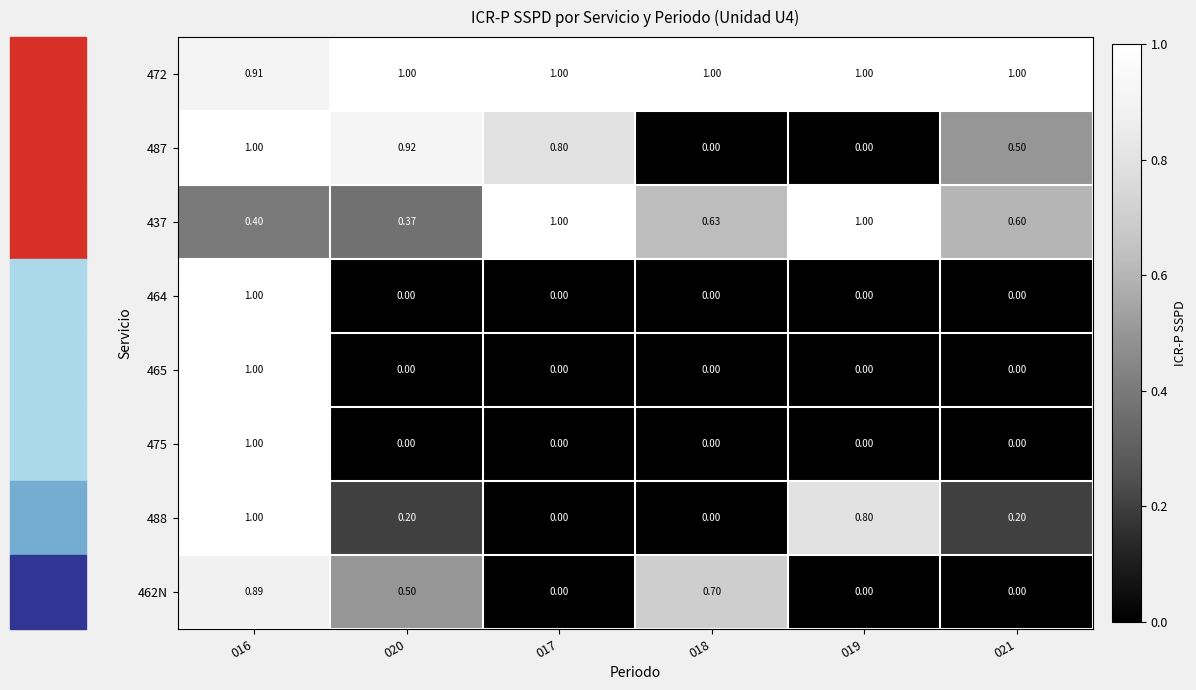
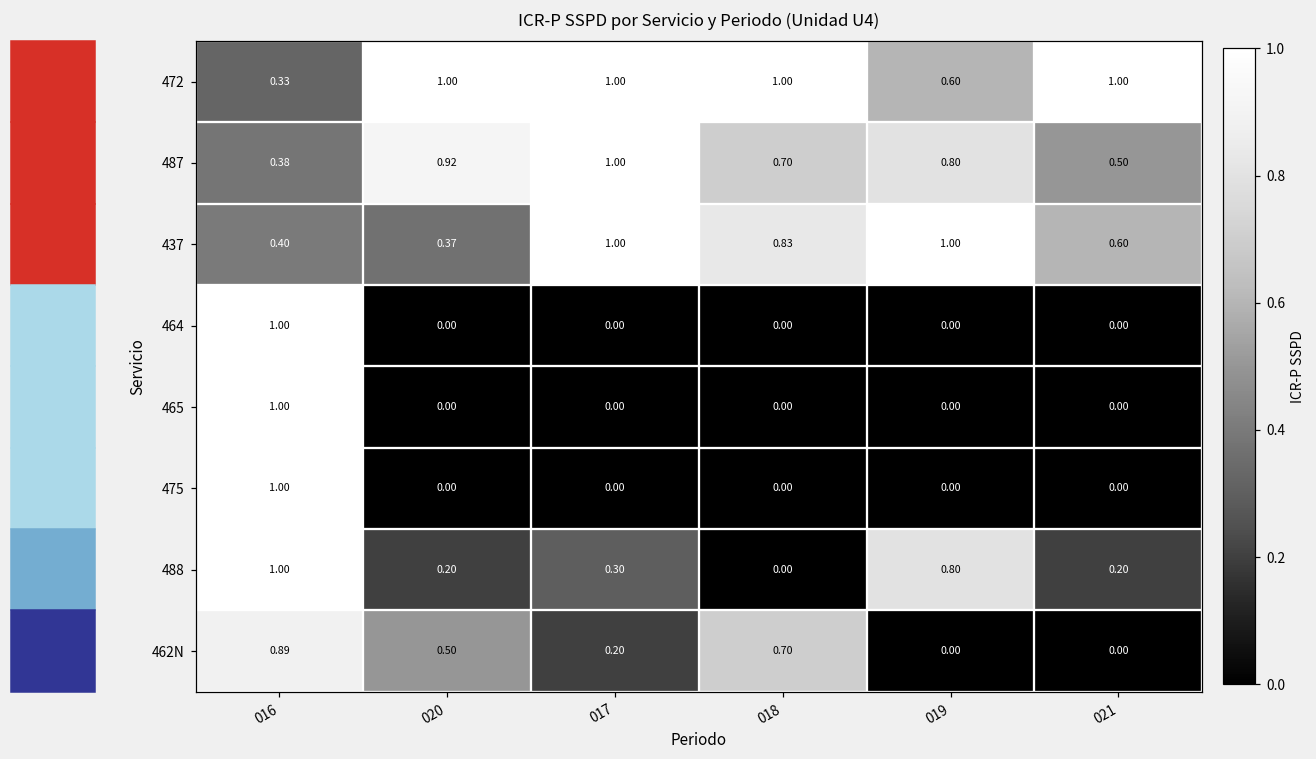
  {
    "472": {
-     "016": 0.91,
+     "016": 0.33,
      "020": 1.00,
      "017": 1.00,
      "018": 1.00,
-     "019": 1.00,
+     "019": 0.60,
      "021": 1.00
    },
    "487": {
-     "016": 1.00,
+     "016": 0.38,
      "020": 0.92,
-     "017": 0.80,
-     "018": 0.00,
-     "019": 0.00,
+     "017": 1.00,
+     "018": 0.70,
+     "019": 0.80,
      "021": 0.50
    },
    "437": {
      "016": 0.40,
      "020": 0.37,
      "017": 1.00,
-     "018": 0.63,
+     "018": 0.83,
      "019": 1.00,
      "021": 0.60
    },
    "464": {
      "016": 1.00,
      "020": 0.00,
      "017": 0.00,
      "018": 0.00,
      "019": 0.00,
      "021": 0.00
    },
    "465": {
      "016": 1.00,
      "020": 0.00,
      "017": 0.00,
      "018": 0.00,
      "019": 0.00,
      "021": 0.00
    },
    "475": {
      "016": 1.00,
      "020": 0.00,
      "017": 0.00,
      "018": 0.00,
      "019": 0.00,
      "021": 0.00
    },
    "488": {
      "016": 1.00,
      "020": 0.20,
-     "017": 0.00,
+     "017": 0.30,
      "018": 0.00,
      "019": 0.80,
      "021": 0.20
    },
    "462N": {
      "016": 0.89,
      "020": 0.50,
-     "017": 0.00,
+     "017": 0.20,
      "018": 0.70,
      "019": 0.00,
      "021": 0.00
    }
  }
